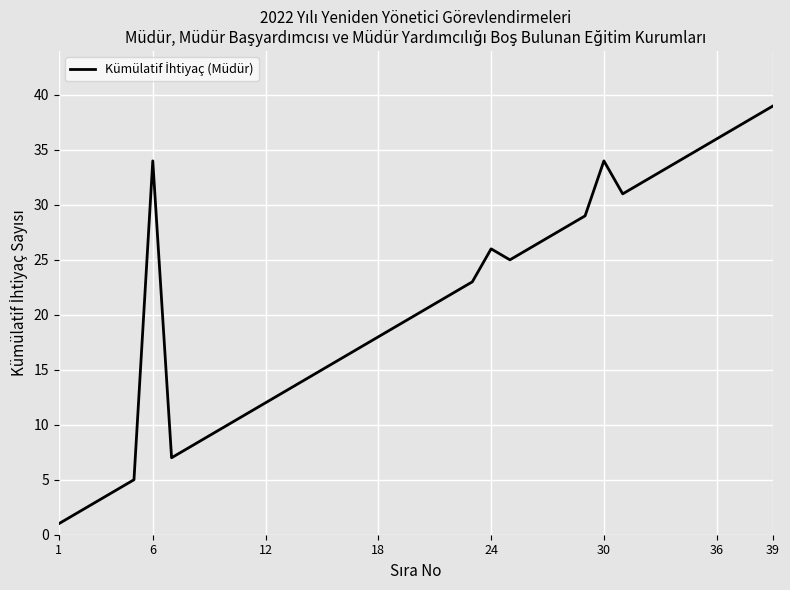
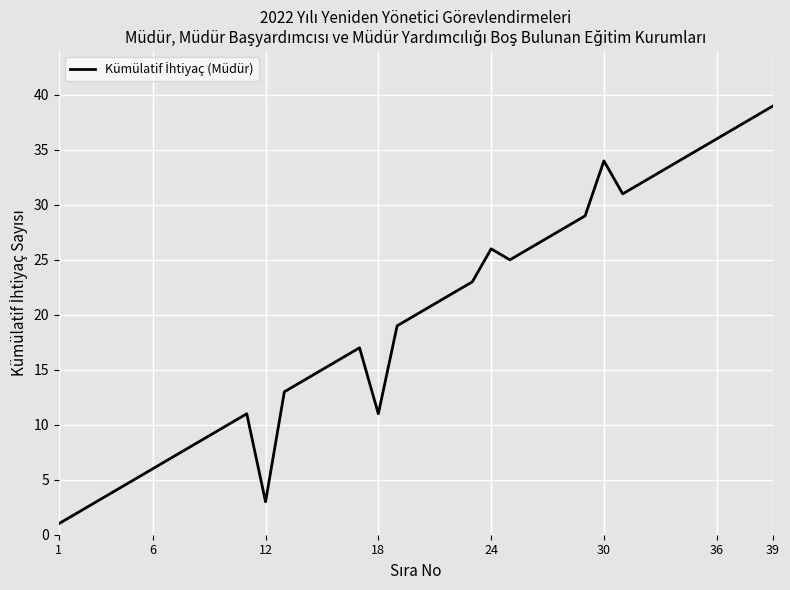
  {
    "1": 1,
-   "6": 34,
-   "12": 12,
-   "18": 18,
+   "6": 6,
+   "12": 3,
+   "18": 11,
    "24": 26,
    "30": 34,
    "36": 36,
    "39": 39
  }
